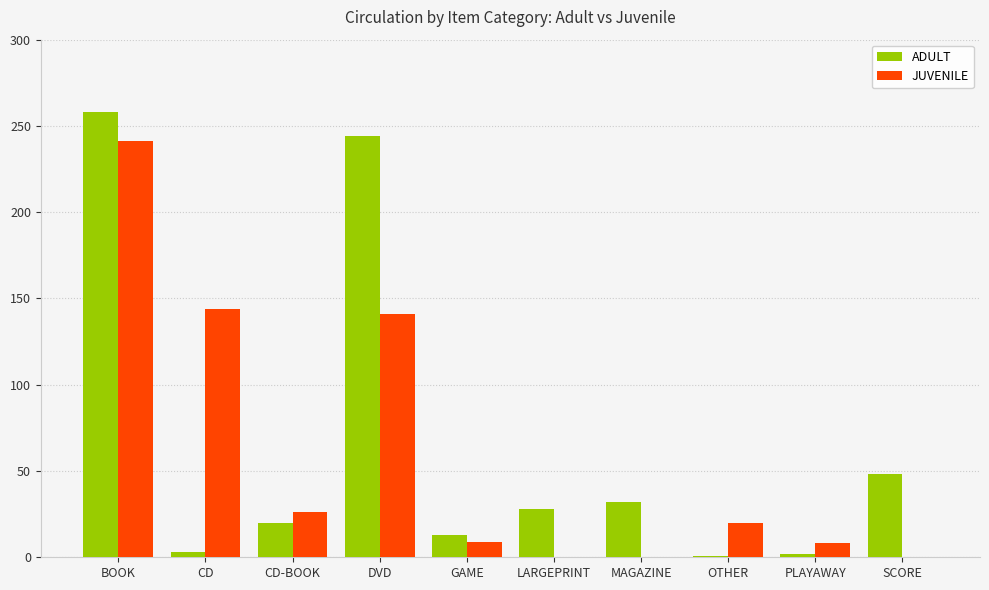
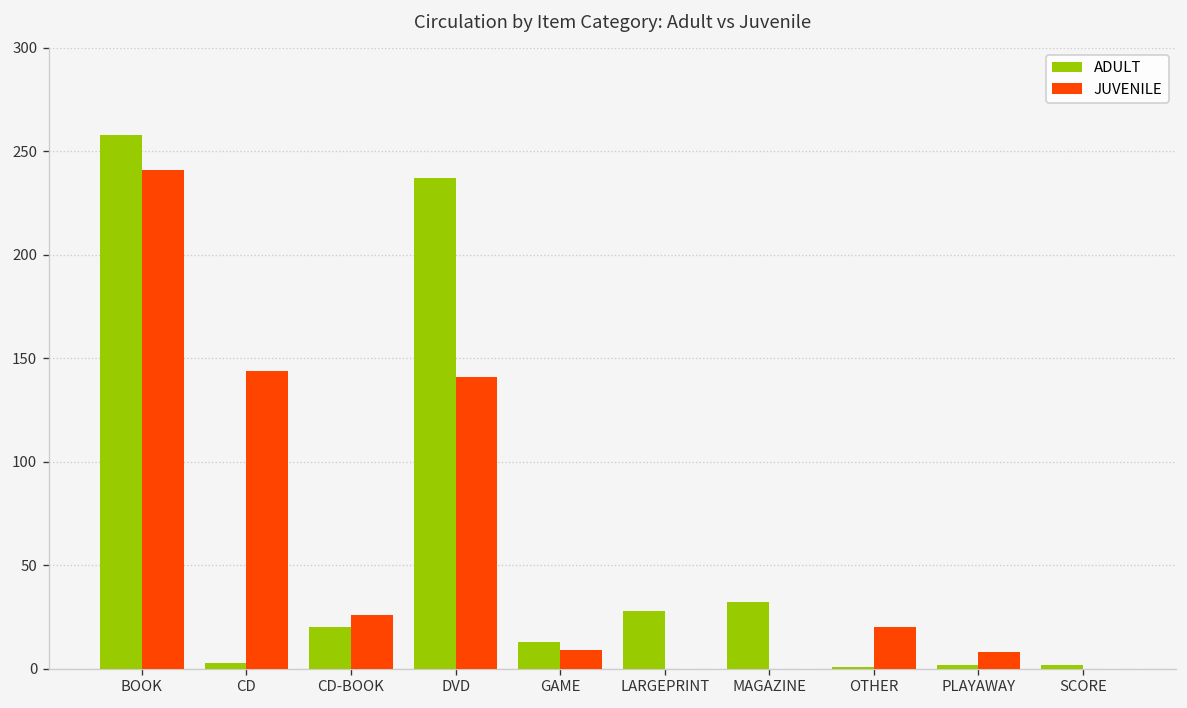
  {
    "ADULT": {
      "BOOK": 258,
      "CD": 3,
      "CD-BOOK": 20,
-     "DVD": 244,
+     "DVD": 237,
      "GAME": 13,
      "LARGEPRINT": 28,
      "MAGAZINE": 32,
      "PLAYAWAY": 2,
-     "SCORE": 48
+     "SCORE": 2
    },
    "JUVENILE": {
      "BOOK": 241,
      "CD": 144,
      "CD-BOOK": 26,
      "DVD": 141,
      "GAME": 9,
      "LARGEPRINT": 0,
      "MAGAZINE": 0,
      "OTHER": 20,
      "PLAYAWAY": 8,
      "SCORE": 0
    }
  }
